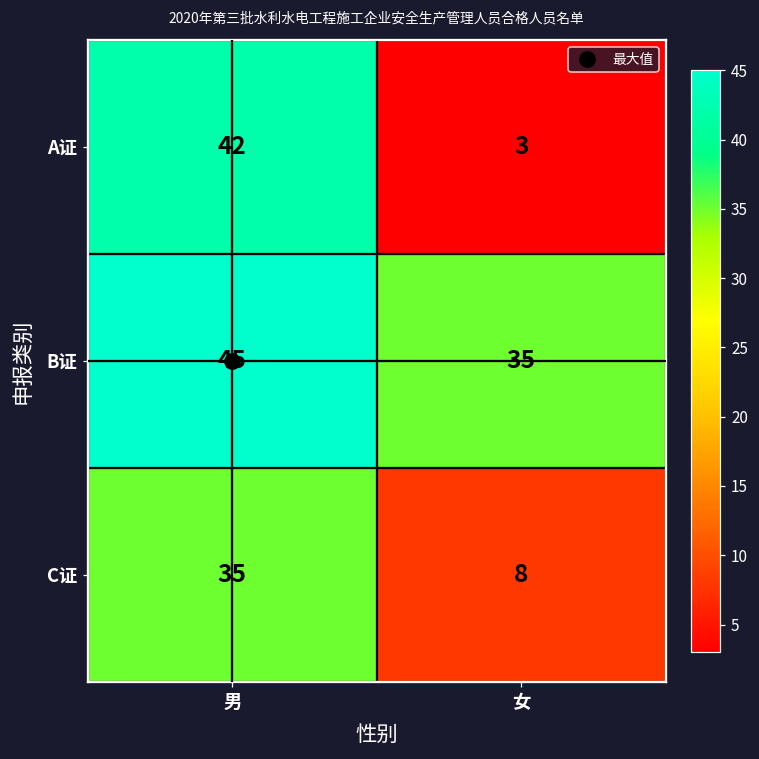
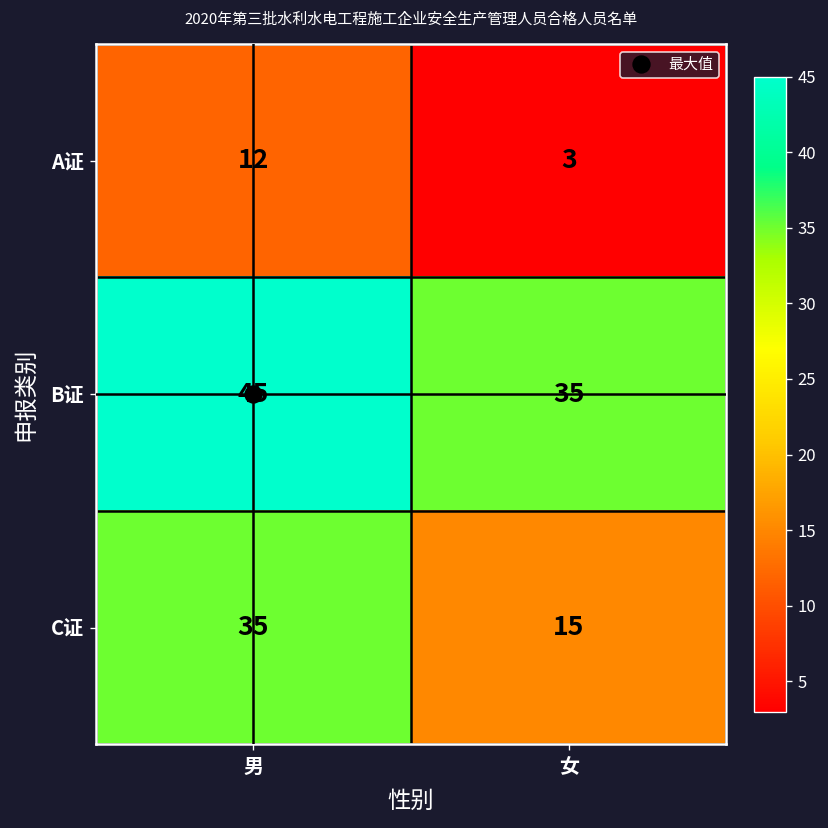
  {
    "A证": {
-     "男": 42,
+     "男": 12,
      "女": 3
    },
    "B证": {
      "女": 35
    },
    "C证": {
      "男": 35,
-     "女": 8
+     "女": 15
    }
  }
